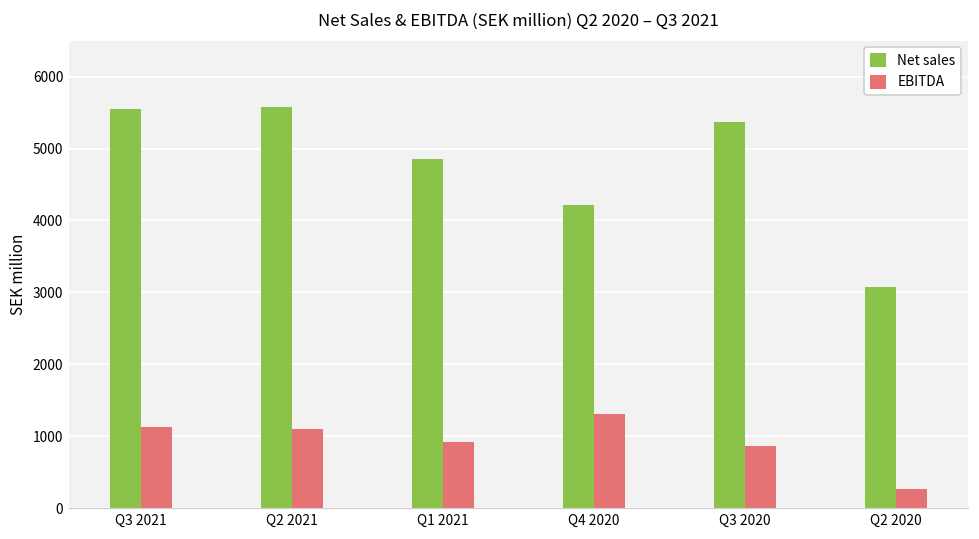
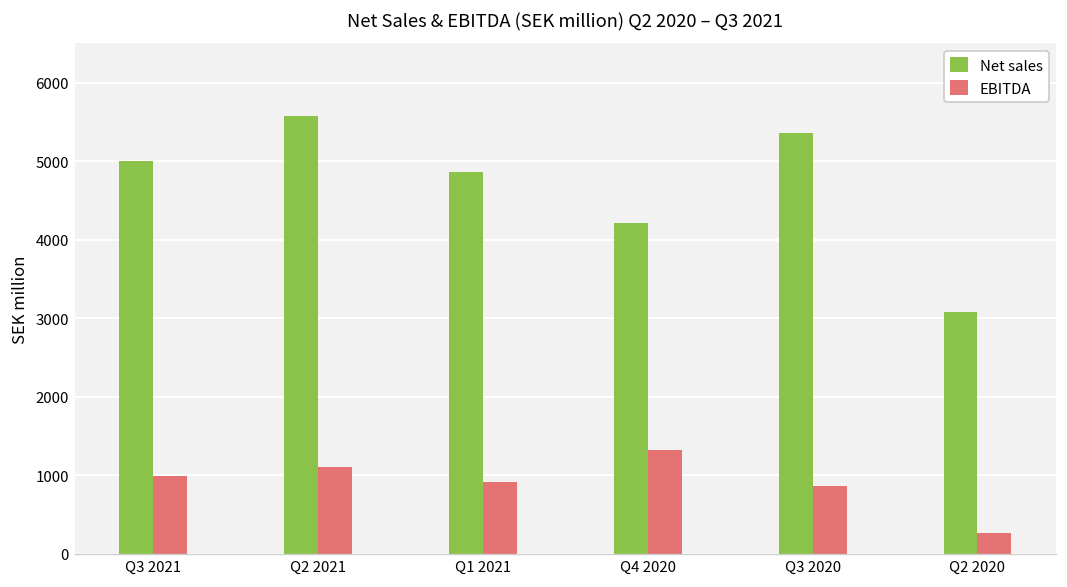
  {
    "Net sales": {
-     "Q3 2021": 5500,
+     "Q3 2021": 5000,
      "Q2 2021": 5600,
      "Q1 2021": 4900,
      "Q4 2020": 4200,
      "Q3 2020": 5400,
      "Q2 2020": 3100
    },
    "EBITDA": {
-     "Q3 2021": 1100,
+     "Q3 2021": 1000,
      "Q2 2021": 1100,
      "Q1 2021": 900,
      "Q4 2020": 1300,
      "Q3 2020": 900,
      "Q2 2020": 300
    }
  }
